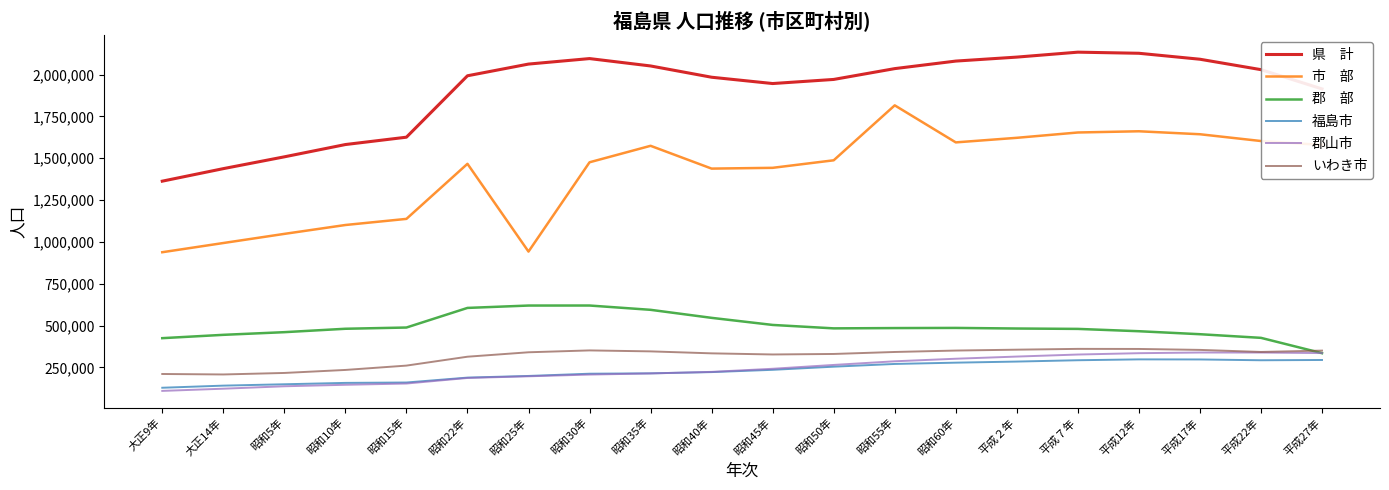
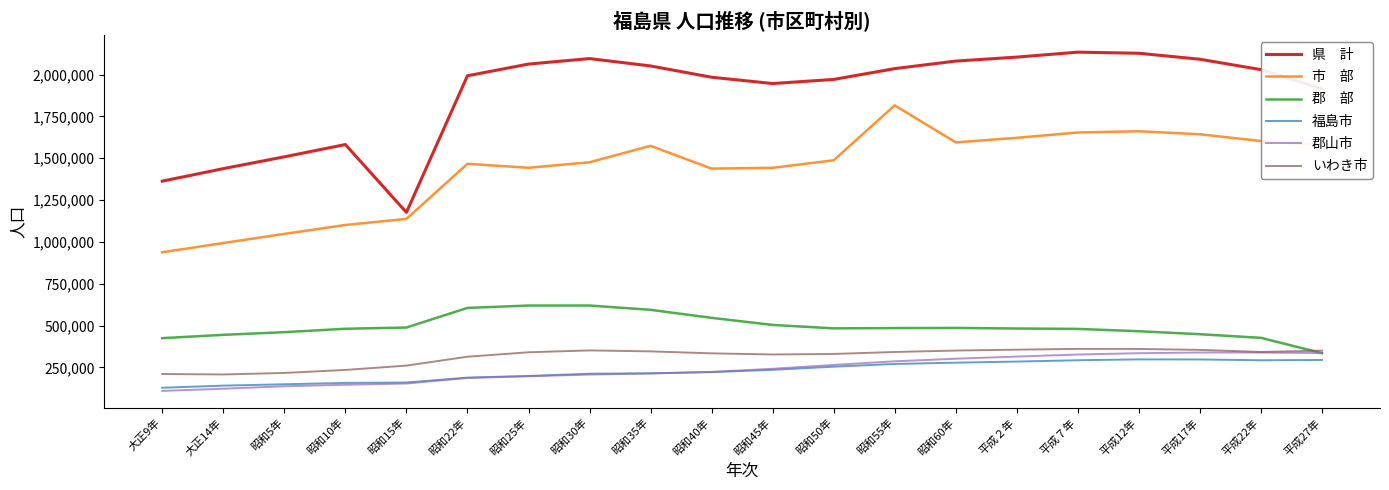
  {
    "県 計": {
      "大正9年": "1,360,000",
      "大正14年": "1,440,000",
      "昭和5年": "1,510,000",
      "昭和10年": "1,580,000",
-     "昭和15年": "1,630,000",
+     "昭和15年": "1,180,000",
      "昭和22年": "1,990,000",
      "昭和25年": "2,060,000",
      "昭和30年": "2,100,000",
      "昭和35年": "2,050,000",
      "昭和40年": "1,980,000",
      "昭和45年": "1,950,000",
      "昭和50年": "1,970,000",
      "昭和55年": "2,040,000",
      "昭和60年": "2,080,000",
      "平成２年": "2,100,000",
      "平成７年": "2,130,000",
      "平成12年": "2,130,000",
      "平成17年": "2,090,000"
    },
    "市 部": {
      "大正9年": "940,000",
      "大正14年": "990,000",
      "昭和5年": "1,050,000",
      "昭和10年": "1,100,000",
      "昭和15年": "1,140,000",
      "昭和22年": "1,470,000",
-     "昭和25年": "940,000",
+     "昭和25年": "1,440,000",
      "昭和30年": "1,480,000",
      "昭和35年": "1,570,000",
      "昭和40年": "1,440,000",
      "昭和45年": "1,440,000",
      "昭和50年": "1,490,000",
      "昭和55年": "1,820,000",
      "昭和60年": "1,590,000",
      "平成２年": "1,620,000",
      "平成７年": "1,650,000",
      "平成12年": "1,660,000",
      "平成17年": "1,640,000"
    },
    "郡 部": {
      "大正9年": "420,000",
      "大正14年": "440,000",
      "昭和5年": "460,000",
      "昭和10年": "480,000",
      "昭和15年": "490,000",
      "昭和22年": "610,000",
      "昭和25年": "620,000",
      "昭和30年": "620,000",
      "昭和35年": "590,000",
      "昭和40年": "550,000",
      "昭和45年": "500,000",
      "昭和50年": "480,000",
      "昭和55年": "480,000",
      "昭和60年": "490,000",
      "平成２年": "480,000",
      "平成７年": "480,000",
      "平成12年": "470,000",
      "平成17年": "450,000",
      "平成22年": "430,000"
    },
    "福島市": {
      "大正9年": "130,000",
      "大正14年": "140,000",
      "昭和55年": "270,000",
      "昭和60年": "280,000",
      "平成２年": "280,000",
      "平成７年": "290,000",
      "平成12年": "300,000",
      "平成17年": "300,000",
      "平成22年": "290,000",
      "平成27年": "290,000"
    },
    "郡山市": {
      "大正9年": "110,000",
      "大正14年": "120,000",
      "昭和55年": "290,000",
      "昭和60年": "300,000",
      "平成２年": "310,000",
      "平成７年": "330,000",
      "平成12年": "330,000",
      "平成17年": "340,000"
    },
    "いわき市": {
      "大正9年": "210,000",
      "大正14年": "210,000",
      "昭和5年": "220,000",
      "昭和10年": "230,000",
      "昭和15年": "260,000",
      "昭和22年": "310,000",
      "昭和25年": "340,000",
      "昭和30年": "350,000",
      "昭和35年": "350,000",
      "昭和40年": "330,000",
      "昭和45年": "330,000",
      "昭和50年": "330,000",
      "昭和55年": "340,000",
      "昭和60年": "350,000",
      "平成２年": "360,000",
      "平成７年": "360,000",
      "平成12年": "360,000",
      "平成17年": "350,000"
    }
  }
